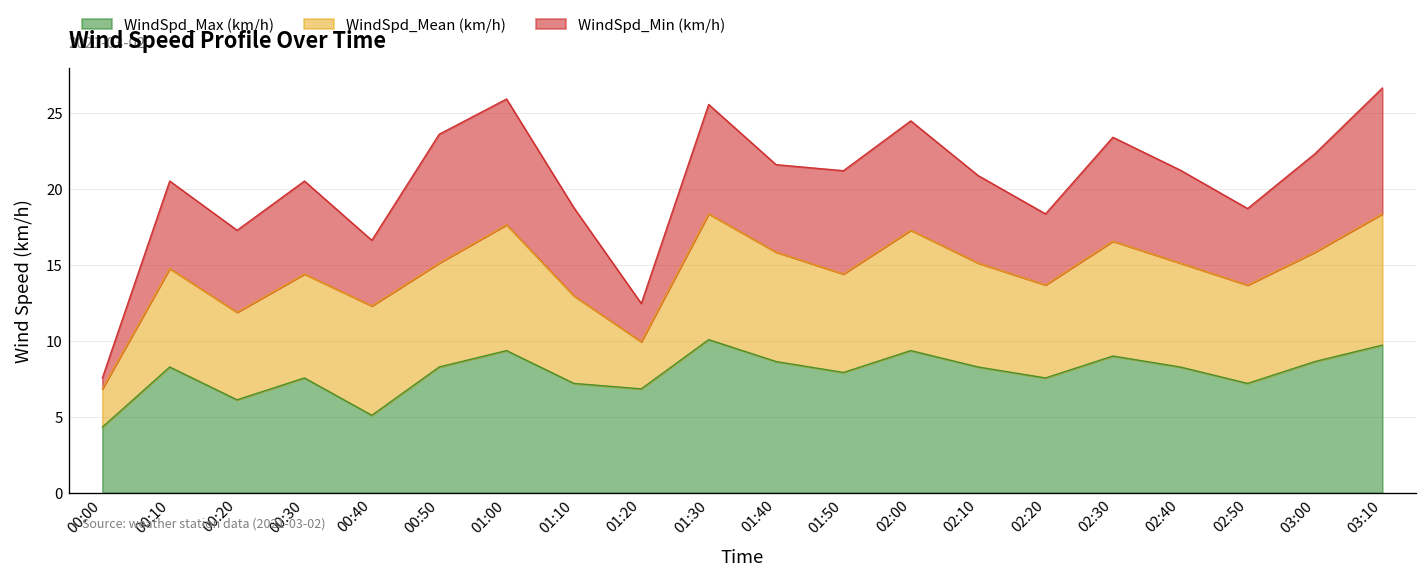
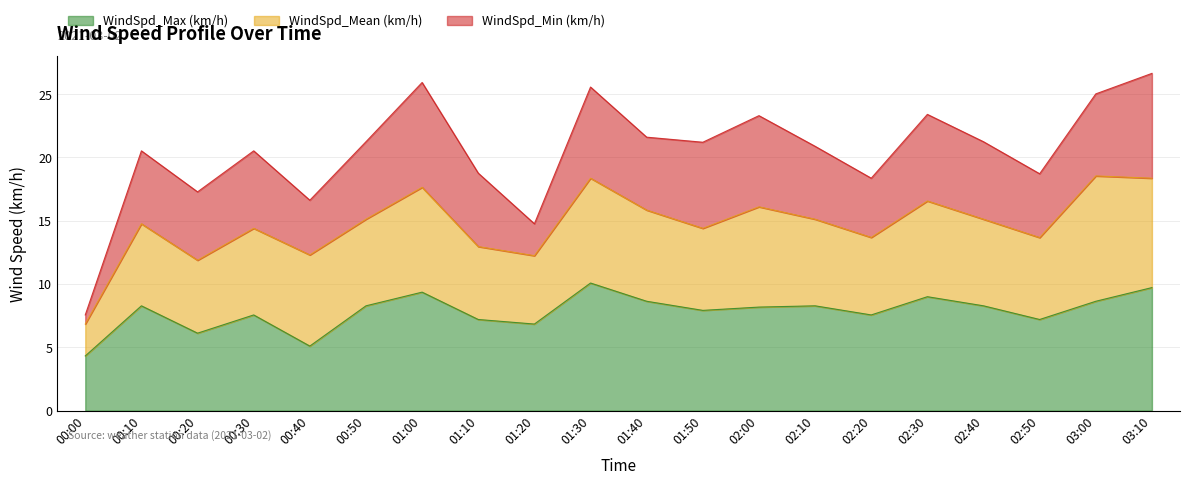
  {
    "WindSpd_Max (km/h)": {
      "00:00": 4.3,
      "00:10": 8.3,
      "00:20": 6.1,
      "00:30": 7.6,
      "00:40": 5.1,
      "00:50": 8.3,
      "01:00": 9.4,
      "01:10": 7.2,
      "01:20": 6.8,
      "01:30": 10.1,
      "01:40": 8.6,
      "01:50": 7.9,
-     "02:00": 9.4,
+     "02:00": 8.2,
      "02:10": 8.3,
      "02:20": 7.6,
      "02:30": 9.0,
      "02:40": 8.3,
      "02:50": 7.2,
      "03:00": 8.6,
      "03:10": 9.7
    },
    "WindSpd_Mean (km/h)": {
      "00:00": 2.5,
      "00:10": 6.5,
      "00:20": 5.8,
      "00:30": 6.8,
      "00:40": 7.2,
      "00:50": 6.8,
      "01:00": 8.3,
      "01:10": 5.8,
-     "01:20": 3.1,
+     "01:20": 5.4,
      "01:30": 8.3,
      "01:40": 7.2,
      "01:50": 6.5,
      "02:00": 7.9,
      "02:10": 6.8,
      "02:20": 6.1,
      "02:30": 7.6,
      "02:40": 6.8,
      "02:50": 6.5,
-     "03:00": 7.2,
+     "03:00": 9.9,
      "03:10": 8.6
    },
    "WindSpd_Min (km/h)": {
      "00:00": 0.7,
      "00:10": 5.8,
      "00:20": 5.4,
      "00:30": 6.1,
      "00:40": 4.3,
-     "00:50": 8.5,
+     "00:50": 6.1,
      "01:00": 8.3,
      "01:10": 5.8,
      "01:20": 2.5,
      "01:30": 7.2,
      "01:40": 5.8,
      "01:50": 6.8,
      "02:00": 7.2,
      "02:10": 5.8,
      "02:20": 4.7,
      "02:30": 6.8,
      "02:40": 6.1,
      "02:50": 5.0,
      "03:00": 6.5,
      "03:10": 8.3
    }
  }
